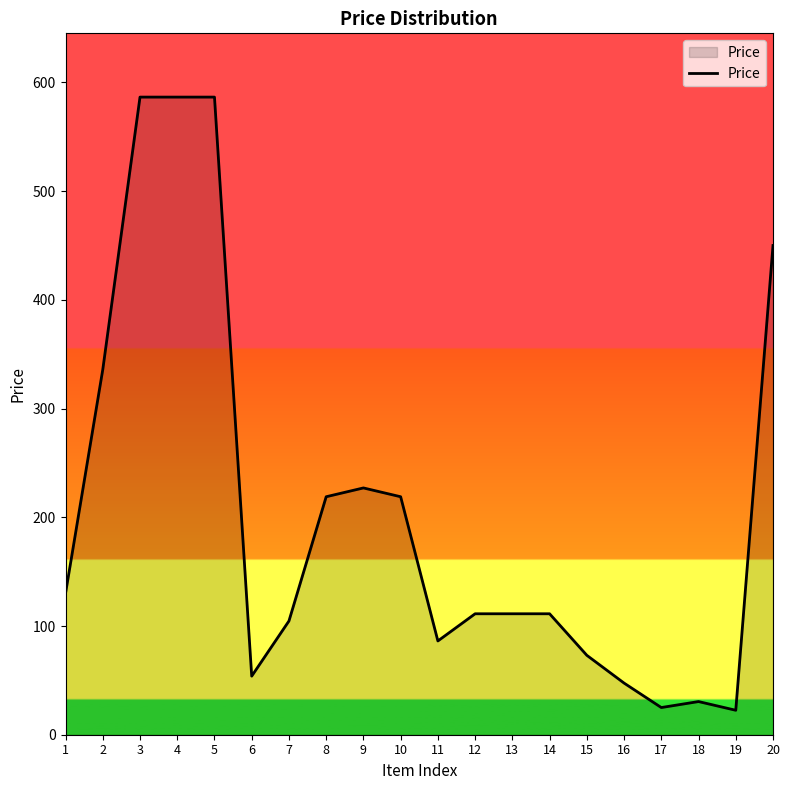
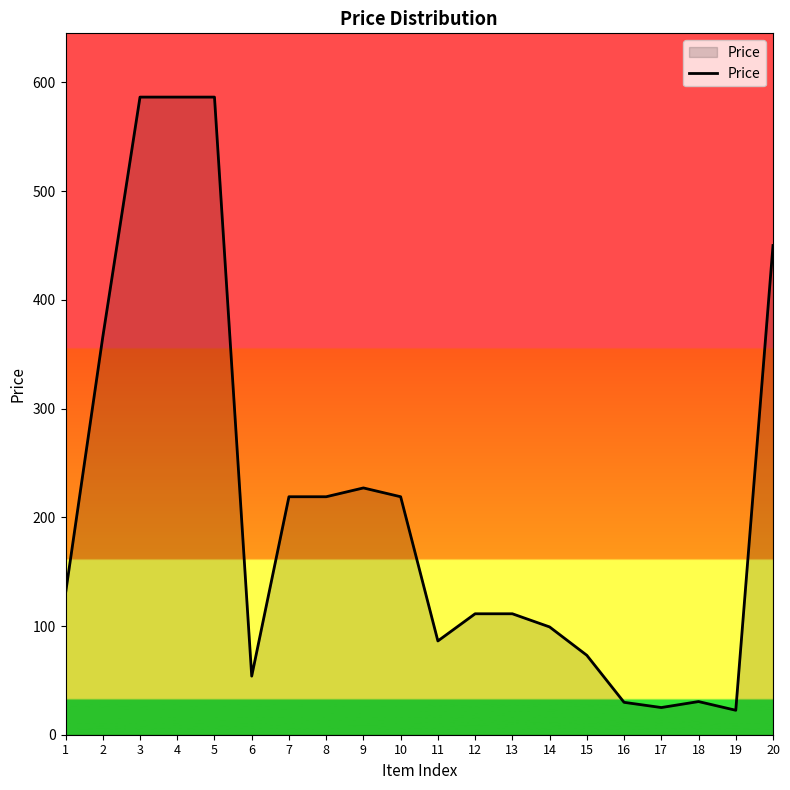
  {
    "1": 130,
-   "2": 336,
+   "2": 366,
    "3": 587,
    "4": 587,
    "5": 587,
    "6": 54,
-   "7": 105,
+   "7": 219,
    "8": 219,
    "9": 227,
    "10": 219,
    "11": 86,
    "12": 111,
    "13": 111,
-   "14": 111,
+   "14": 99,
    "15": 73,
-   "16": 48,
+   "16": 30,
    "17": 25,
    "18": 31,
    "19": 23,
    "20": 450
  }
